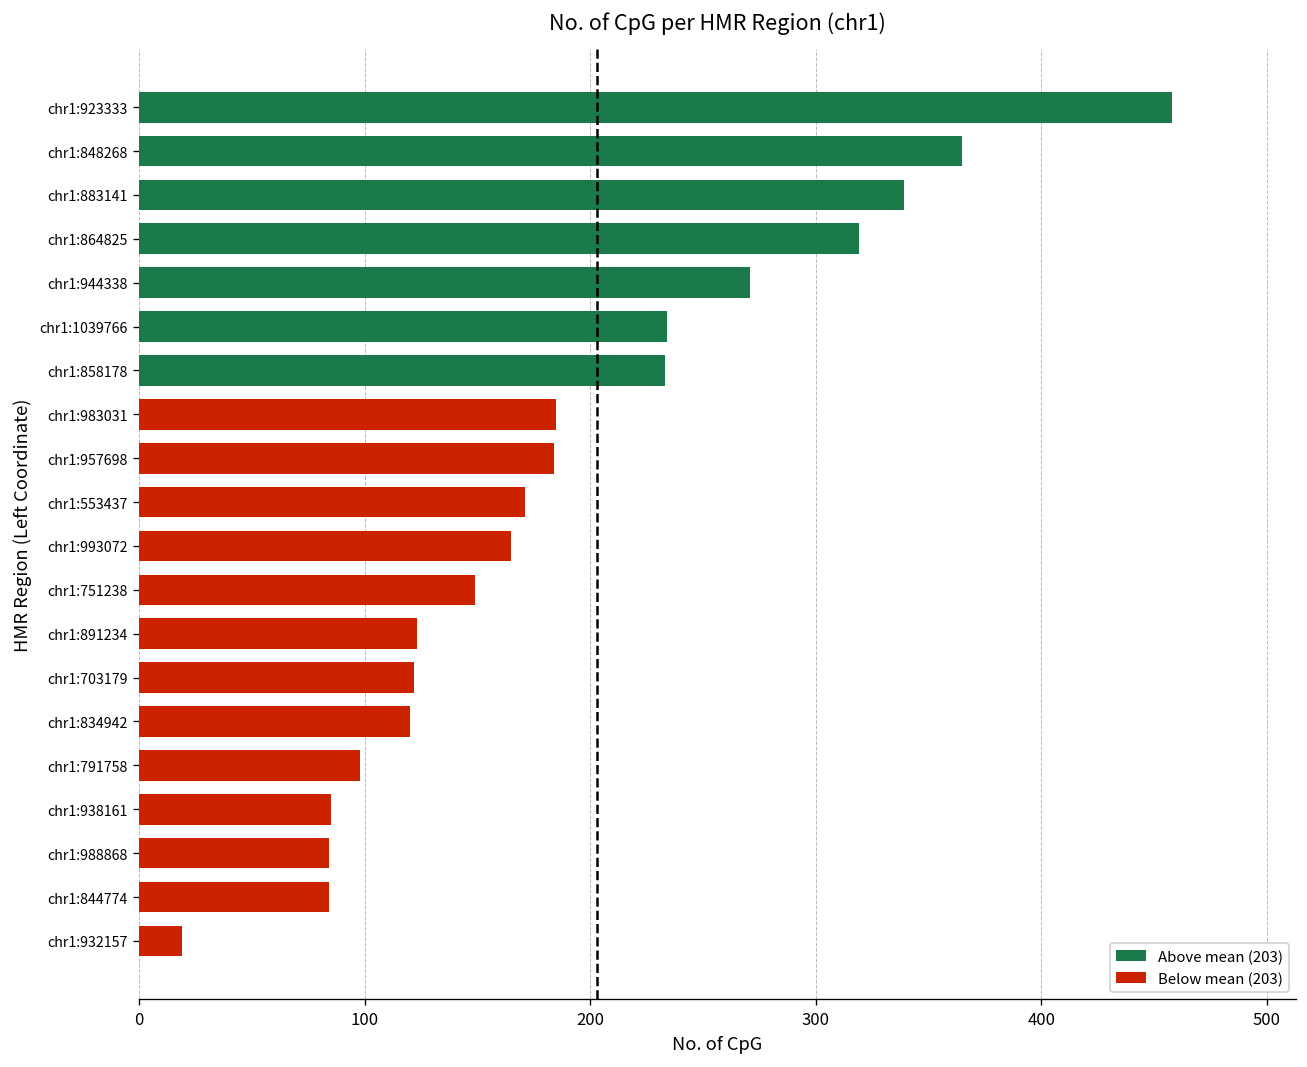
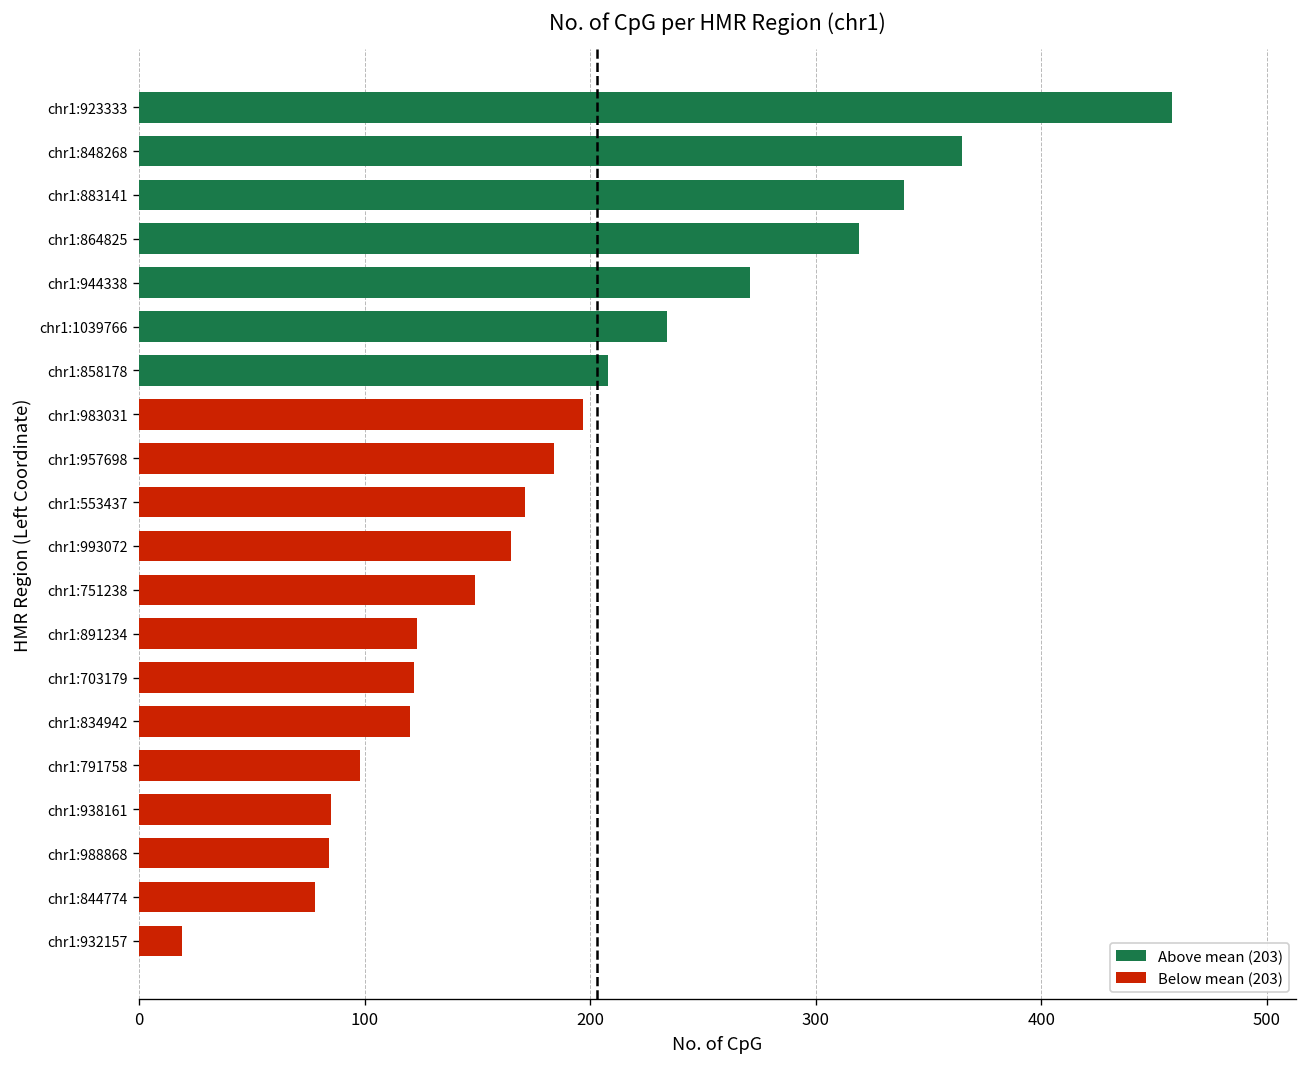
  {
    "chr1:923333": 458,
    "chr1:848268": 365,
    "chr1:883141": 339,
    "chr1:864825": 319,
    "chr1:944338": 271,
    "chr1:1039766": 234,
-   "chr1:858178": 233,
-   "chr1:983031": 185,
+   "chr1:858178": 208,
+   "chr1:983031": 197,
    "chr1:957698": 184,
    "chr1:553437": 171,
    "chr1:993072": 165,
    "chr1:751238": 149,
    "chr1:891234": 123,
    "chr1:703179": 122,
    "chr1:834942": 120,
    "chr1:791758": 98,
    "chr1:938161": 85,
    "chr1:988868": 84,
-   "chr1:844774": 84,
+   "chr1:844774": 78,
    "chr1:932157": 19
  }
